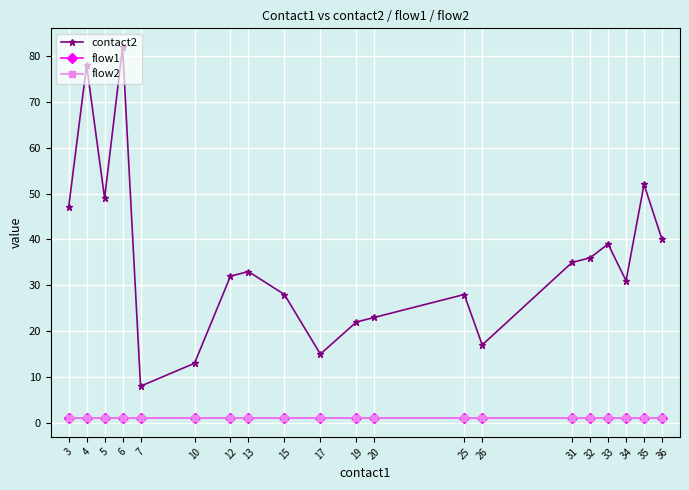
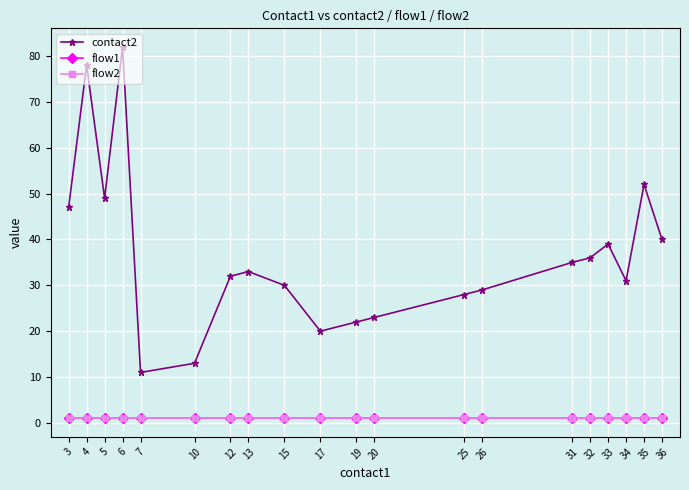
  {
    "contact2": {
      "3": 47,
      "5": 49,
-     "7": 8,
+     "7": 11,
      "10": 13,
      "12": 32,
      "13": 33,
-     "15": 28,
-     "17": 15,
+     "15": 30,
+     "17": 20,
      "19": 22,
      "20": 23,
      "25": 28,
-     "26": 17,
+     "26": 29,
      "31": 35,
      "32": 36,
      "33": 39,
      "34": 31,
      "35": 52,
      "36": 40
    },
    "flow2": {
      "3": 1,
      "4": 1,
      "5": 1,
      "6": 1,
      "7": 1,
      "10": 1,
      "12": 1,
      "13": 1,
      "15": 1,
      "17": 1,
      "19": 1,
      "20": 1,
      "25": 1,
      "26": 1,
      "31": 1,
      "32": 1,
      "33": 1,
      "34": 1,
      "35": 1,
      "36": 1
    }
  }
